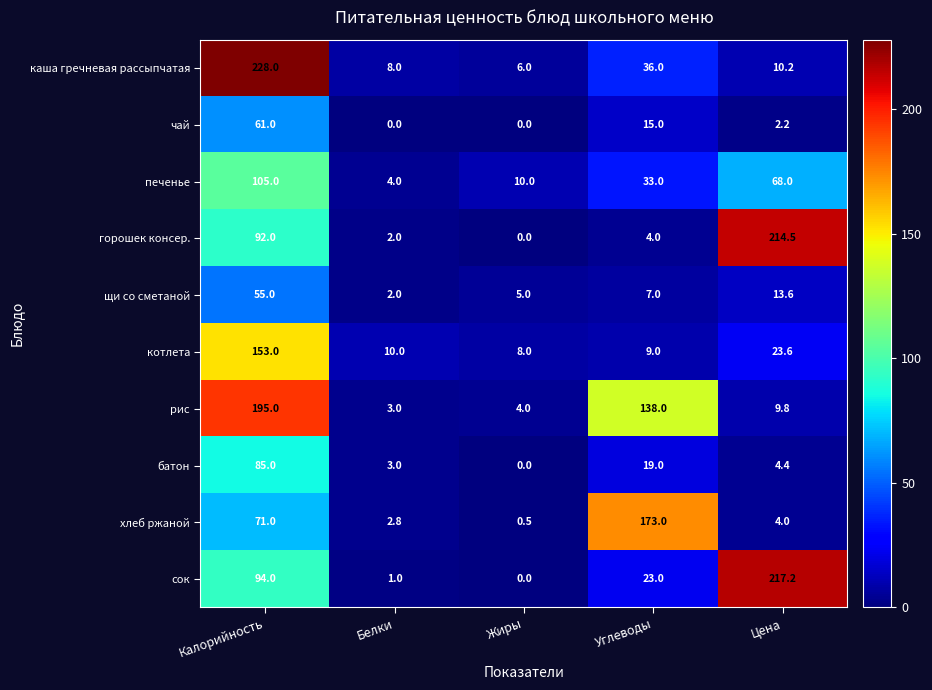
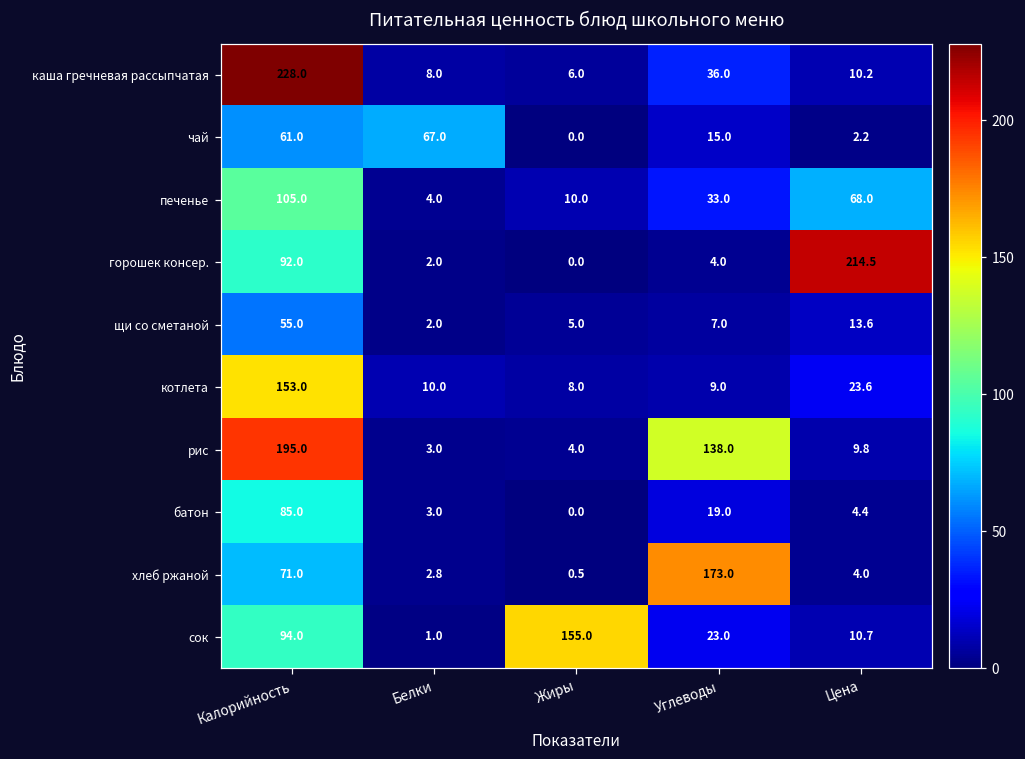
  {
    "каша гречневая рассыпчатая": {
      "Калорийность": 228.0,
      "Белки": 8.0,
      "Жиры": 6.0,
      "Углеводы": 36.0,
      "Цена": 10.2
    },
    "чай": {
      "Калорийность": 61.0,
-     "Белки": 0.0,
+     "Белки": 67.0,
      "Жиры": 0.0,
      "Углеводы": 15.0,
      "Цена": 2.2
    },
    "печенье": {
      "Калорийность": 105.0,
      "Белки": 4.0,
      "Жиры": 10.0,
      "Углеводы": 33.0,
      "Цена": 68.0
    },
    "горошек консер.": {
      "Калорийность": 92.0,
      "Белки": 2.0,
      "Жиры": 0.0,
      "Углеводы": 4.0,
      "Цена": 214.5
    },
    "щи со сметаной": {
      "Калорийность": 55.0,
      "Белки": 2.0,
      "Жиры": 5.0,
      "Углеводы": 7.0,
      "Цена": 13.6
    },
    "котлета": {
      "Калорийность": 153.0,
      "Белки": 10.0,
      "Жиры": 8.0,
      "Углеводы": 9.0,
      "Цена": 23.6
    },
    "рис": {
      "Калорийность": 195.0,
      "Белки": 3.0,
      "Жиры": 4.0,
      "Углеводы": 138.0,
      "Цена": 9.8
    },
    "батон": {
      "Калорийность": 85.0,
      "Белки": 3.0,
      "Жиры": 0.0,
      "Углеводы": 19.0,
      "Цена": 4.4
    },
    "хлеб ржаной": {
      "Калорийность": 71.0,
      "Белки": 2.8,
      "Жиры": 0.5,
      "Углеводы": 173.0,
      "Цена": 4.0
    },
    "сок": {
      "Калорийность": 94.0,
      "Белки": 1.0,
-     "Жиры": 0.0,
+     "Жиры": 155.0,
      "Углеводы": 23.0,
-     "Цена": 217.2
+     "Цена": 10.7
    }
  }
